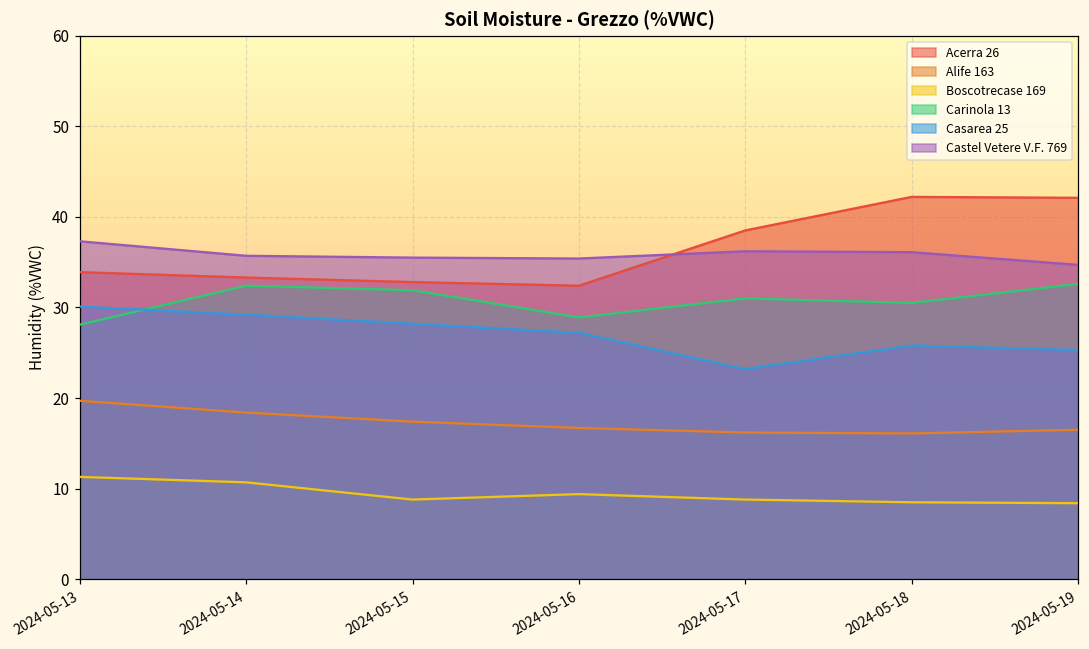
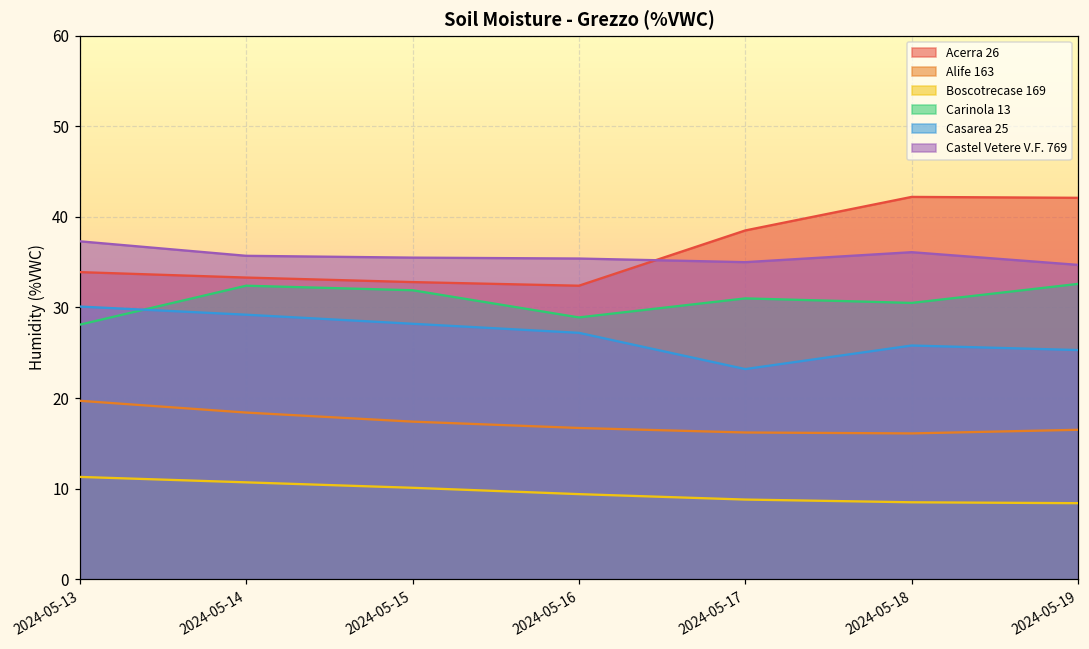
  {
    "Boscotrecase 169": {
      "2024-05-13": 11,
      "2024-05-14": 11,
-     "2024-05-15": 9,
+     "2024-05-15": 10,
      "2024-05-16": 9,
      "2024-05-17": 9,
      "2024-05-18": 9,
      "2024-05-19": 8
    },
    "Carinola 13": {
      "2024-05-13": 28,
      "2024-05-14": 32,
      "2024-05-15": 32,
      "2024-05-16": 29,
      "2024-05-17": 31,
      "2024-05-18": 31,
      "2024-05-19": 33
    },
    "Casarea 25": {
      "2024-05-13": 30,
      "2024-05-14": 29,
      "2024-05-15": 28,
      "2024-05-16": 27,
      "2024-05-17": 23,
      "2024-05-18": 26,
      "2024-05-19": 25
    },
    "Castel Vetere V.F. 769": {
      "2024-05-13": 37,
      "2024-05-14": 36,
      "2024-05-15": 36,
      "2024-05-16": 35,
-     "2024-05-17": 36,
+     "2024-05-17": 35,
      "2024-05-18": 36,
      "2024-05-19": 35
    }
  }
